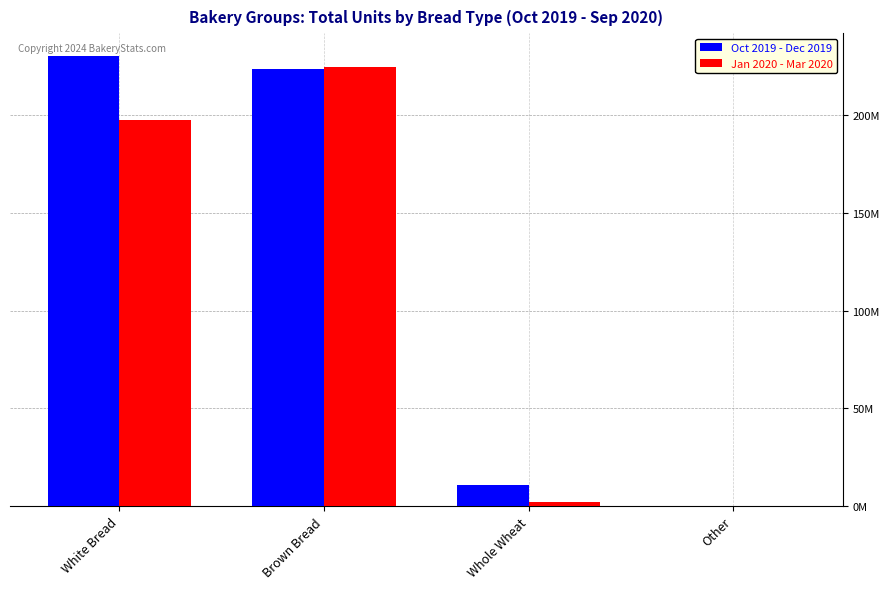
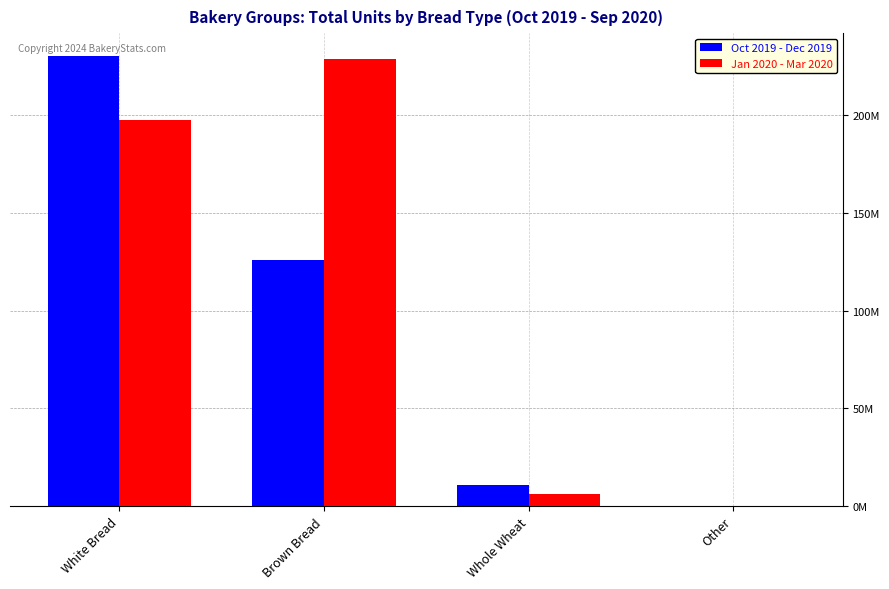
  {
    "Oct 2019 - Dec 2019": {
-     "Brown Bread": 224000000,
+     "Brown Bread": 126000000,
      "Whole Wheat": 11000000,
      "Other": 0
    },
    "Jan 2020 - Mar 2020": {
      "White Bread": 198000000,
-     "Brown Bread": 225000000,
-     "Whole Wheat": 2000000,
+     "Brown Bread": 229000000,
+     "Whole Wheat": 6000000,
      "Other": 0
    }
  }
